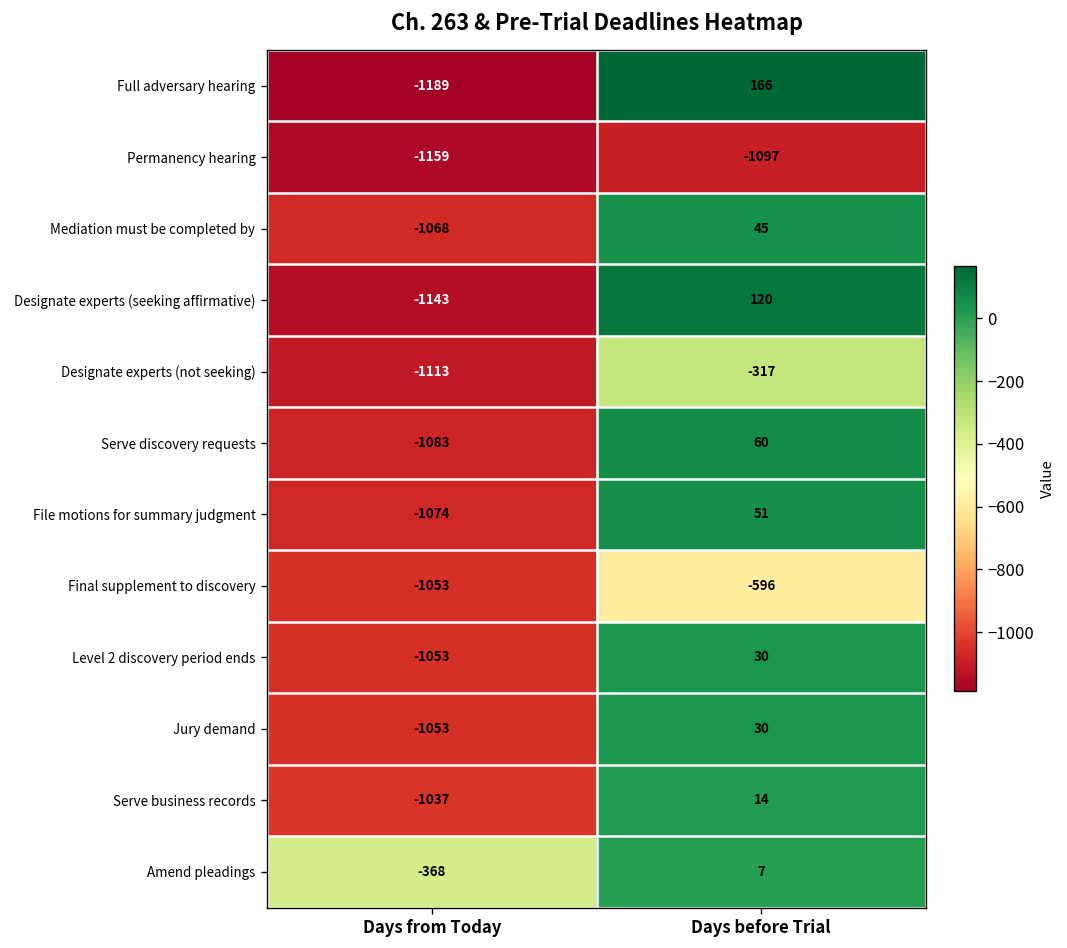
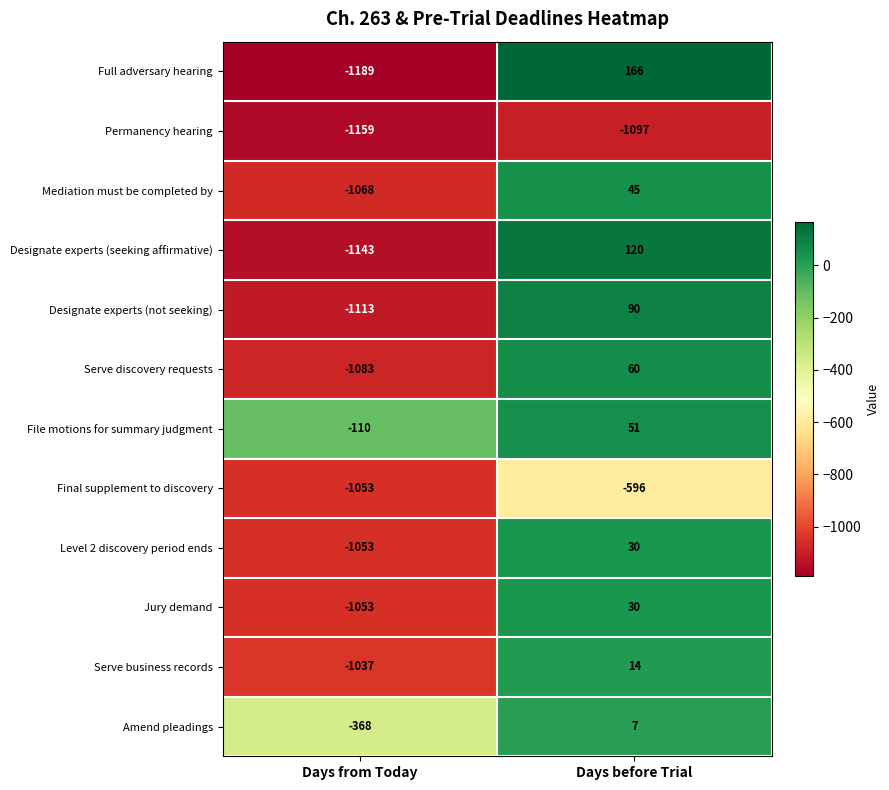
  {
    "Full adversary hearing": {
      "Days from Today": -1189,
      "Days before Trial": 166
    },
    "Permanency hearing": {
      "Days from Today": -1159,
      "Days before Trial": -1097
    },
    "Mediation must be completed by": {
      "Days from Today": -1068,
      "Days before Trial": 45
    },
    "Designate experts (seeking affirmative)": {
      "Days from Today": -1143,
      "Days before Trial": 120
    },
    "Designate experts (not seeking)": {
      "Days from Today": -1113,
-     "Days before Trial": -317
+     "Days before Trial": 90
    },
    "Serve discovery requests": {
      "Days from Today": -1083,
      "Days before Trial": 60
    },
    "File motions for summary judgment": {
-     "Days from Today": -1074,
+     "Days from Today": -110,
      "Days before Trial": 51
    },
    "Final supplement to discovery": {
      "Days from Today": -1053,
      "Days before Trial": -596
    },
    "Level 2 discovery period ends": {
      "Days from Today": -1053,
      "Days before Trial": 30
    },
    "Jury demand": {
      "Days from Today": -1053,
      "Days before Trial": 30
    },
    "Serve business records": {
      "Days from Today": -1037,
      "Days before Trial": 14
    },
    "Amend pleadings": {
      "Days from Today": -368,
      "Days before Trial": 7
    }
  }
